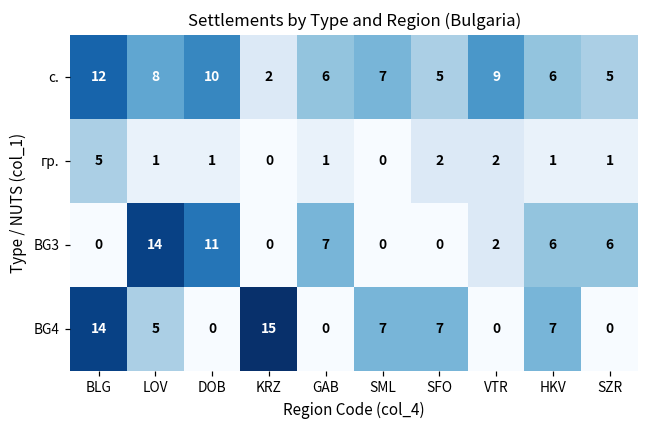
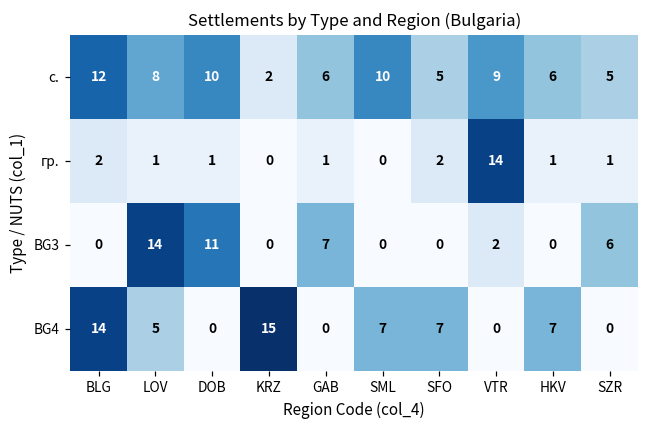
  {
    "с.": {
      "BLG": 12,
      "LOV": 8,
      "DOB": 10,
      "KRZ": 2,
      "GAB": 6,
-     "SML": 7,
+     "SML": 10,
      "SFO": 5,
      "VTR": 9,
      "HKV": 6,
      "SZR": 5
    },
    "гр.": {
-     "BLG": 5,
+     "BLG": 2,
      "LOV": 1,
      "DOB": 1,
      "KRZ": 0,
      "GAB": 1,
      "SML": 0,
      "SFO": 2,
-     "VTR": 2,
+     "VTR": 14,
      "HKV": 1,
      "SZR": 1
    },
    "BG3": {
      "BLG": 0,
      "LOV": 14,
      "DOB": 11,
      "KRZ": 0,
      "GAB": 7,
      "SML": 0,
      "SFO": 0,
      "VTR": 2,
-     "HKV": 6,
+     "HKV": 0,
      "SZR": 6
    },
    "BG4": {
      "BLG": 14,
      "LOV": 5,
      "DOB": 0,
      "KRZ": 15,
      "GAB": 0,
      "SML": 7,
      "SFO": 7,
      "VTR": 0,
      "HKV": 7,
      "SZR": 0
    }
  }
